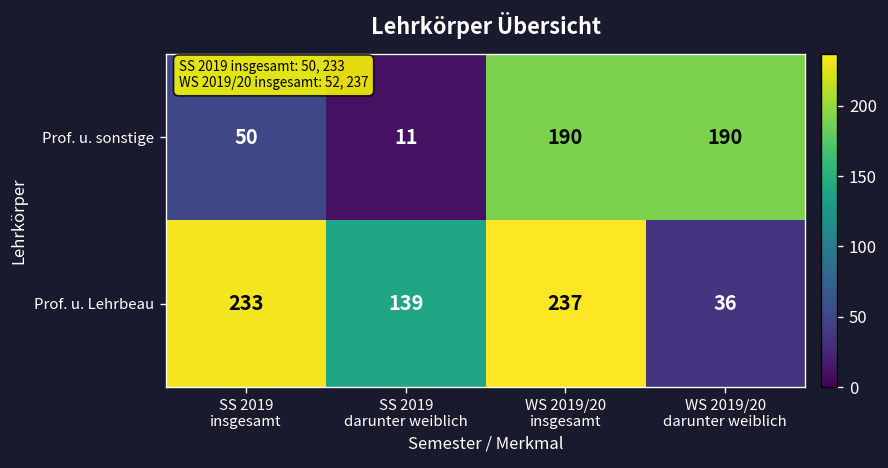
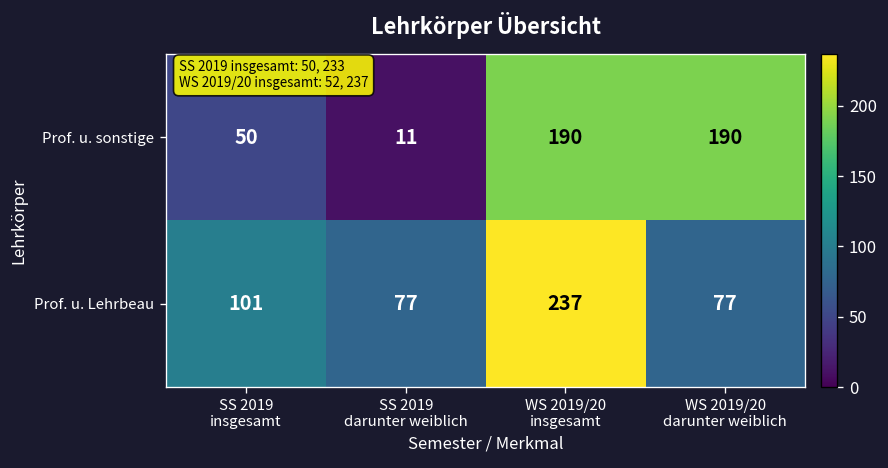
  {
    "Prof. u. sonstige": {
      "SS 2019 insgesamt": 50,
      "SS 2019 darunter weiblich": 11,
      "WS 2019/20 insgesamt": 190,
      "WS 2019/20 darunter weiblich": 190
    },
    "Prof. u. Lehrbeau": {
-     "SS 2019 insgesamt": 233,
-     "SS 2019 darunter weiblich": 139,
+     "SS 2019 insgesamt": 101,
+     "SS 2019 darunter weiblich": 77,
      "WS 2019/20 insgesamt": 237,
-     "WS 2019/20 darunter weiblich": 36
+     "WS 2019/20 darunter weiblich": 77
    }
  }
